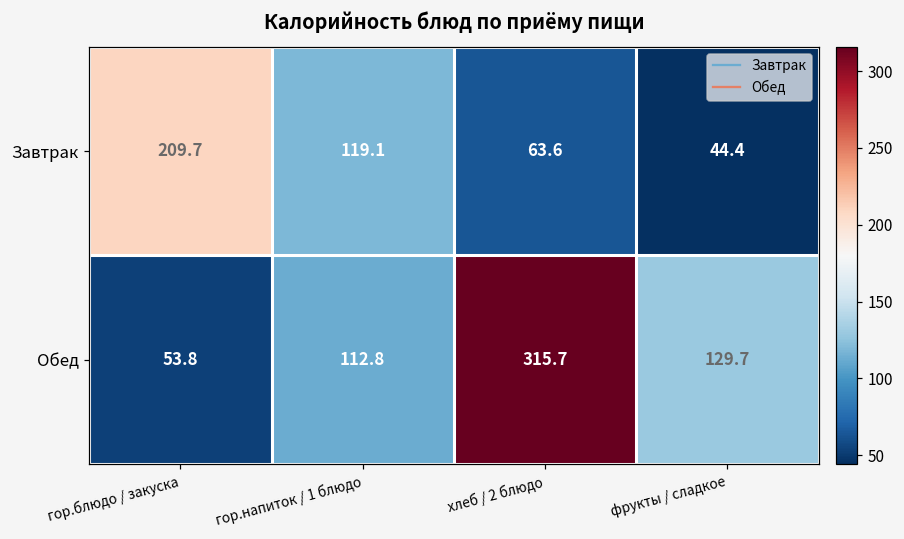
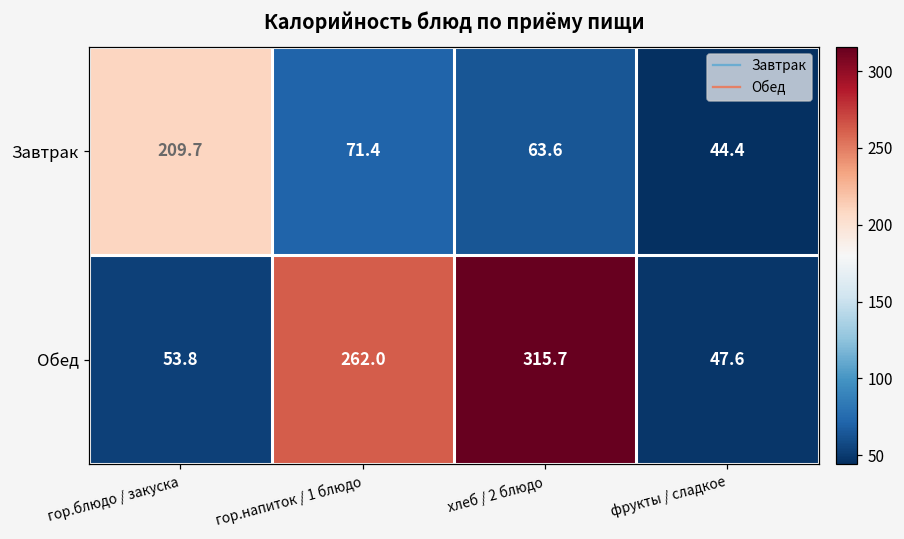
  {
    "Завтрак": {
      "гор.блюдо / закуска": 209.7,
-     "гор.напиток / 1 блюдо": 119.1,
+     "гор.напиток / 1 блюдо": 71.4,
      "хлеб / 2 блюдо": 63.6,
      "фрукты / сладкое": 44.4
    },
    "Обед": {
      "гор.блюдо / закуска": 53.8,
-     "гор.напиток / 1 блюдо": 112.8,
+     "гор.напиток / 1 блюдо": 262.0,
      "хлеб / 2 блюдо": 315.7,
-     "фрукты / сладкое": 129.7
+     "фрукты / сладкое": 47.6
    }
  }
